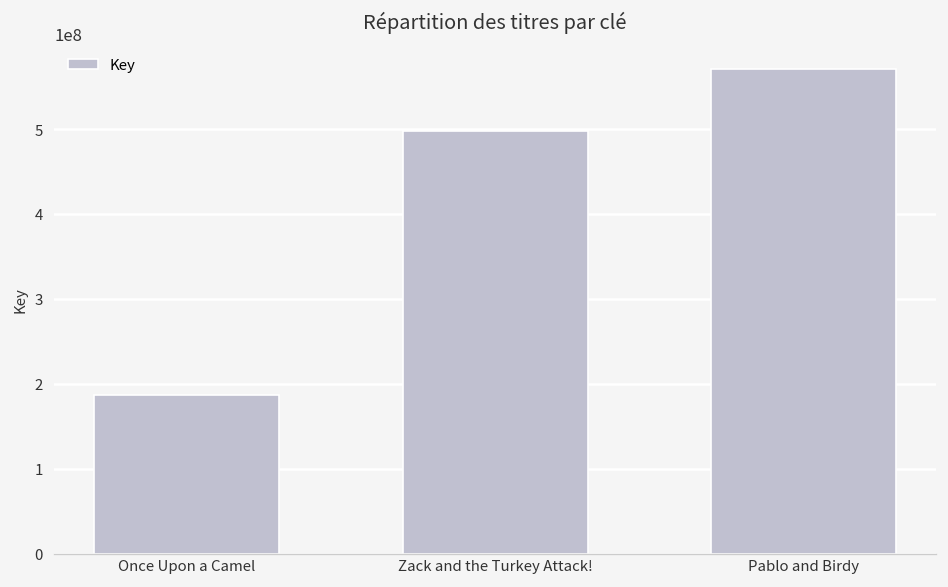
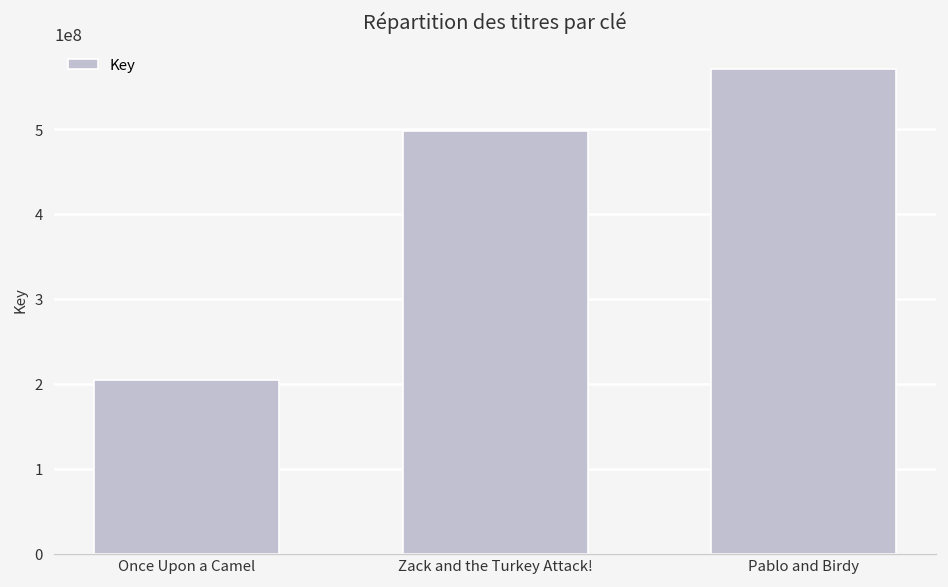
  {
-   "Once Upon a Camel": 190000000,
+   "Once Upon a Camel": 200000000,
    "Zack and the Turkey Attack!": 500000000,
    "Pablo and Birdy": 570000000
  }
